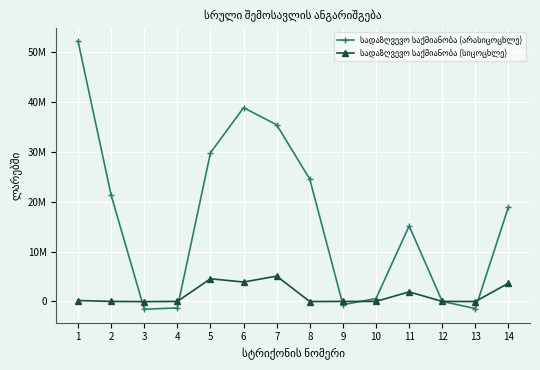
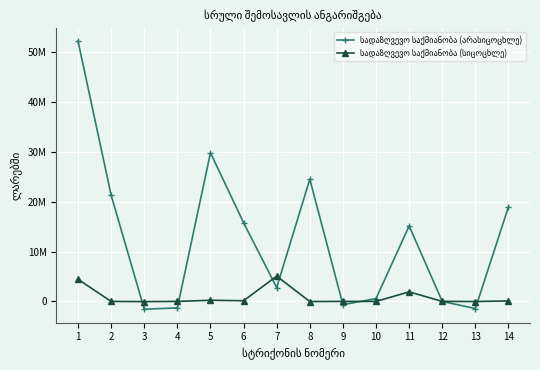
  {
    "სადაზღვევო საქმიანობა (არასიცოცხლე)": {
      "1": 52000000,
      "2": 21000000,
      "3": -2000000,
      "4": -1000000,
      "5": 30000000,
-     "6": 39000000,
-     "7": 35000000,
+     "6": 16000000,
+     "7": 3000000,
      "8": 25000000,
      "9": -1000000,
      "10": 1000000,
      "11": 15000000,
      "13": -1000000,
      "14": 19000000
    },
    "სადაზღვევო საქმიანობა (სიცოცხლე)": {
-     "1": 0,
+     "1": 4000000,
      "2": 0,
      "3": 0,
      "4": 0,
-     "5": 5000000,
-     "6": 4000000,
+     "5": 0,
+     "6": 0,
      "7": 5000000,
      "8": 0,
      "9": 0,
      "10": 0,
      "11": 2000000,
      "13": 0,
-     "14": 4000000
+     "14": 0
    }
  }
